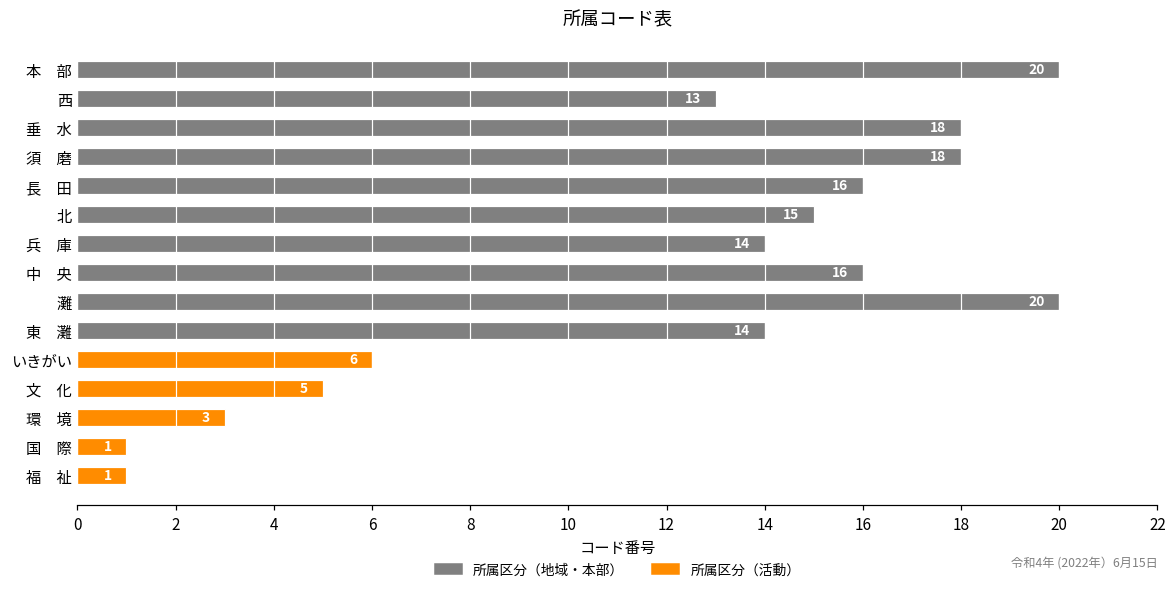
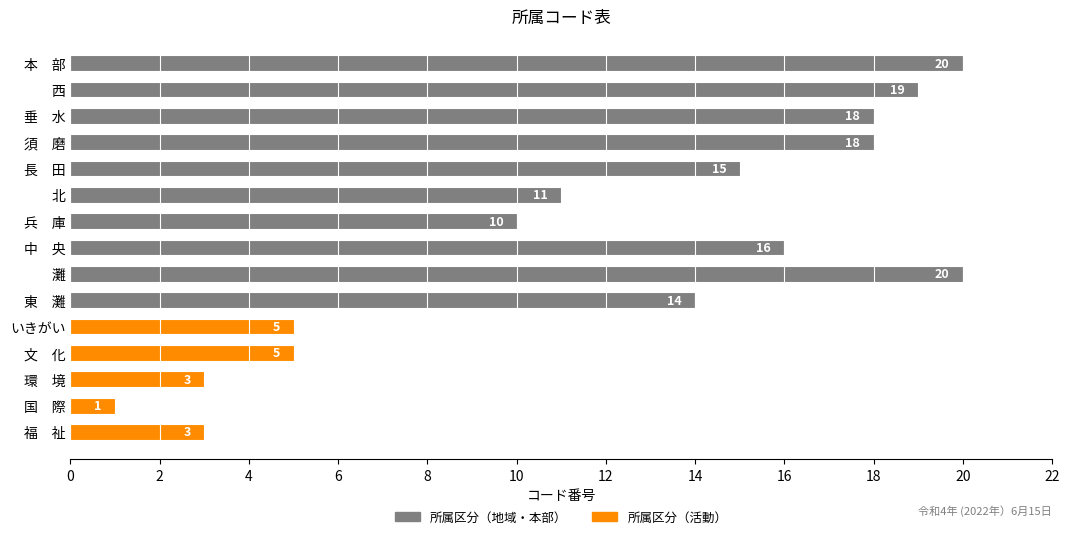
  {
    "所属区分（活動）": {
-     "いきがい": 6,
+     "いきがい": 5,
      "文 化": 5,
      "環 境": 3,
      "国 際": 1,
-     "福 祉": 1
+     "福 祉": 3
    },
    "所属区分（地域・本部）": {
      "本 部": 20,
-     "西": 13,
+     "西": 19,
      "垂 水": 18,
      "須 磨": 18,
-     "長 田": 16,
-     "北": 15,
-     "兵 庫": 14,
+     "長 田": 15,
+     "北": 11,
+     "兵 庫": 10,
      "中 央": 16,
      "灘": 20,
      "東 灘": 14
    }
  }
